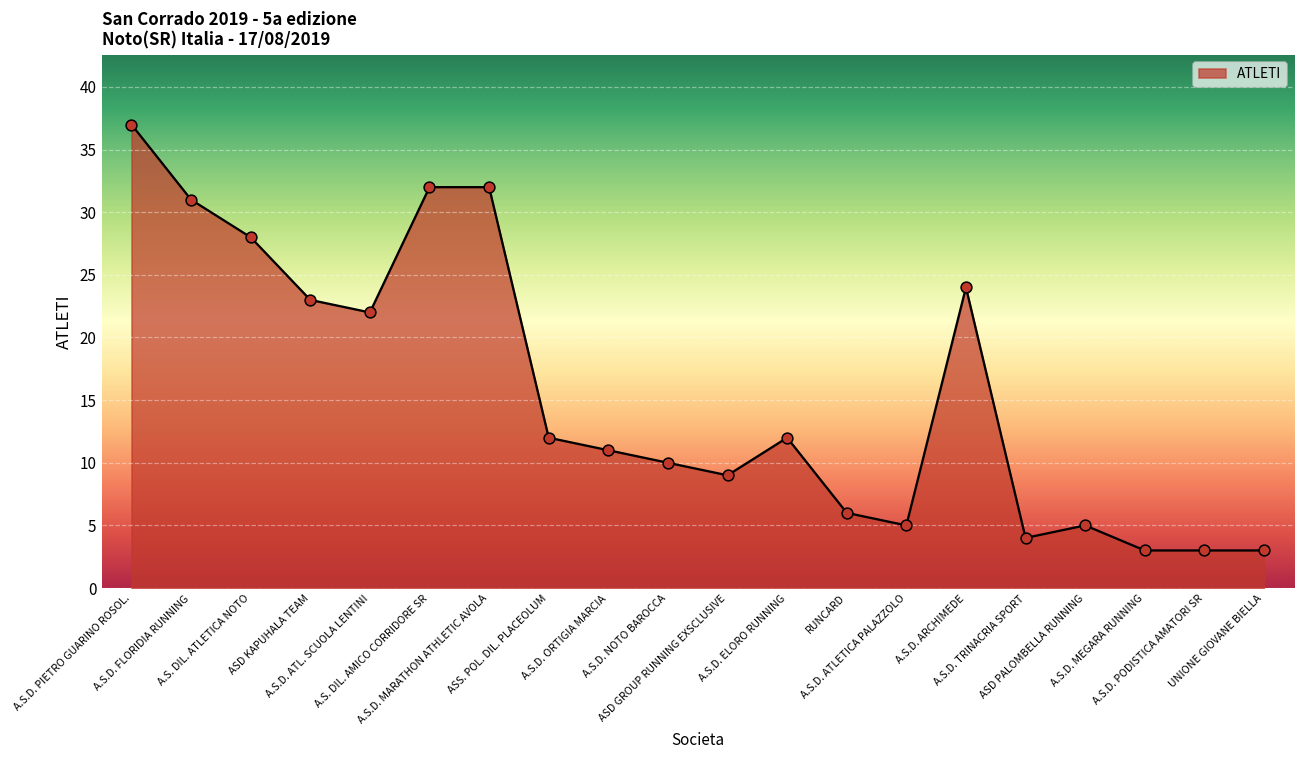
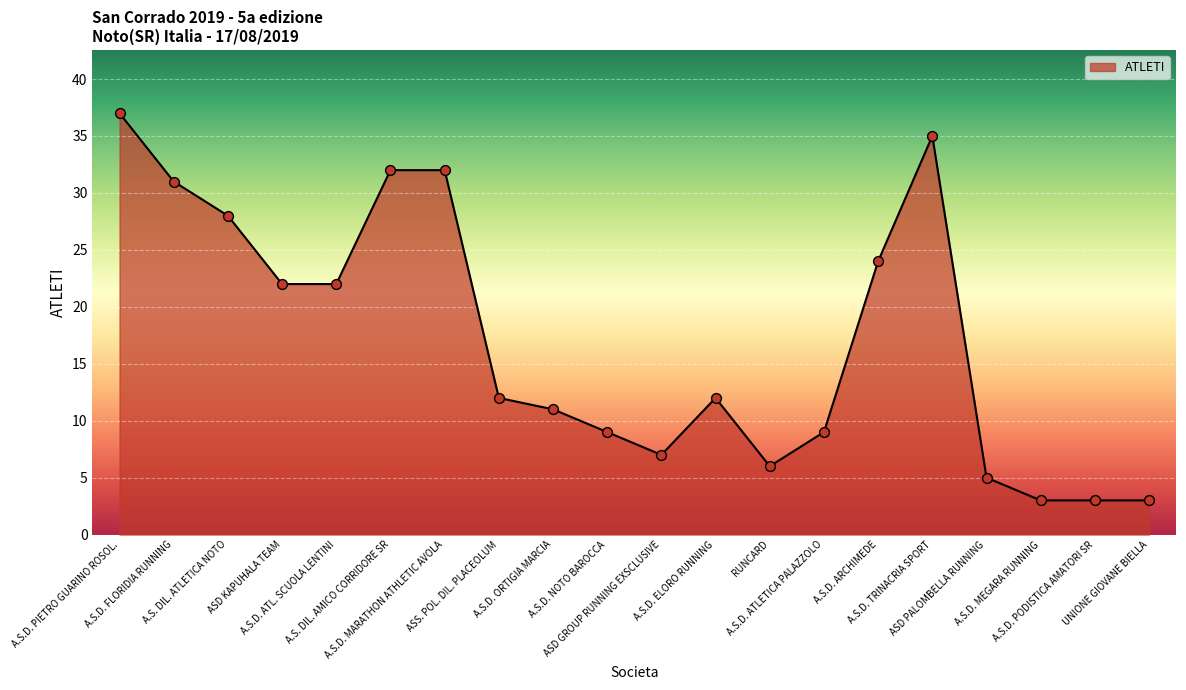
  {
    "A.S.D. PIETRO GUARINO ROSOL.": 37,
    "A.S.D. FLORIDIA RUNNING": 31,
    "A.S. DIL. ATLETICA NOTO": 28,
-   "ASD KAPUHALA TEAM": 23,
+   "ASD KAPUHALA TEAM": 22,
    "A.S.D. ATL. SCUOLA LENTINI": 22,
    "A.S. DIL. AMICO CORRIDORE SR": 32,
    "A.S.D. MARATHON ATHLETIC AVOLA": 32,
    "ASS. POL. DIL. PLACEOLUM": 12,
    "A.S.D. ORTIGIA MARCIA": 11,
-   "A.S.D. NOTO BAROCCA": 10,
-   "ASD GROUP RUNNING EXSCLUSIVE": 9,
+   "A.S.D. NOTO BAROCCA": 9,
+   "ASD GROUP RUNNING EXSCLUSIVE": 7,
    "A.S.D. ELORO RUNNING": 12,
    "RUNCARD": 6,
-   "A.S.D. ATLETICA PALAZZOLO": 5,
+   "A.S.D. ATLETICA PALAZZOLO": 9,
    "A.S.D. ARCHIMEDE": 24,
-   "A.S.D. TRINACRIA SPORT": 4,
+   "A.S.D. TRINACRIA SPORT": 35,
    "ASD PALOMBELLA RUNNING": 5,
    "A.S.D. MEGARA RUNNING": 3,
    "A.S.D. PODISTICA AMATORI SR": 3,
    "UNIONE GIOVANE BIELLA": 3
  }
